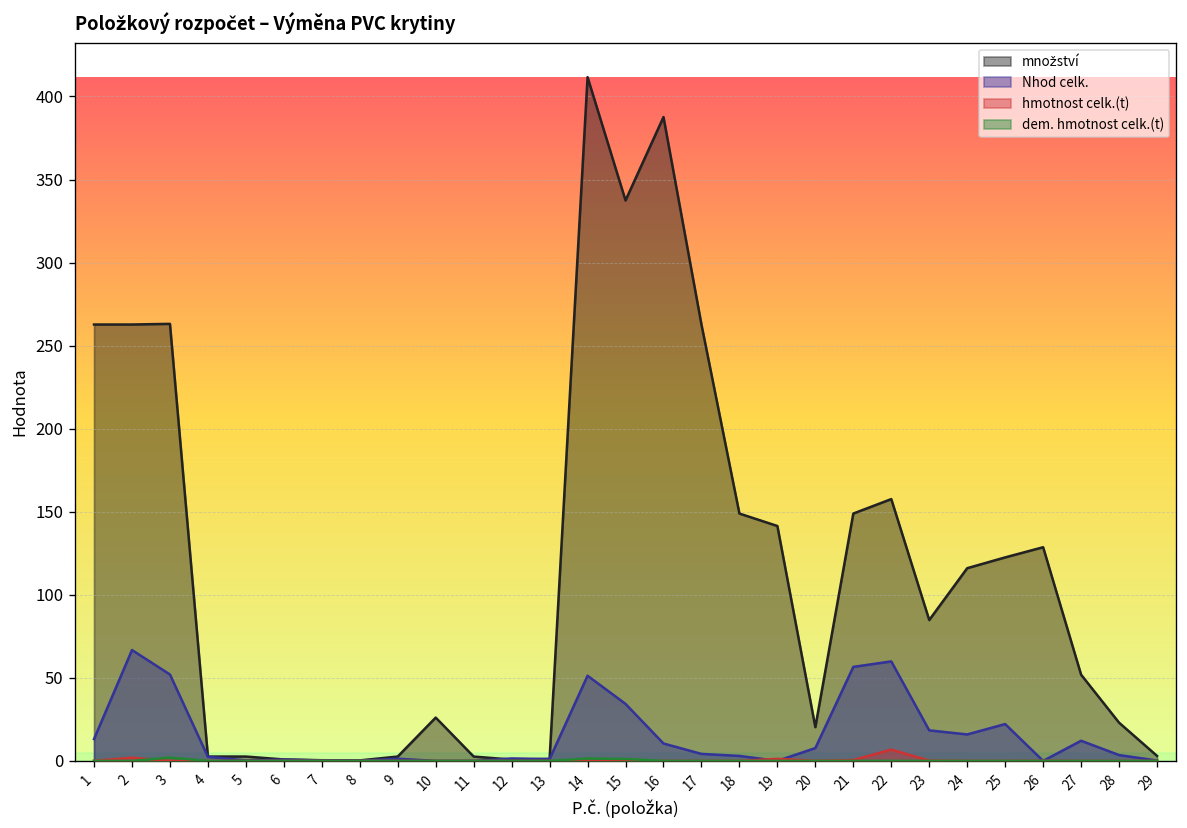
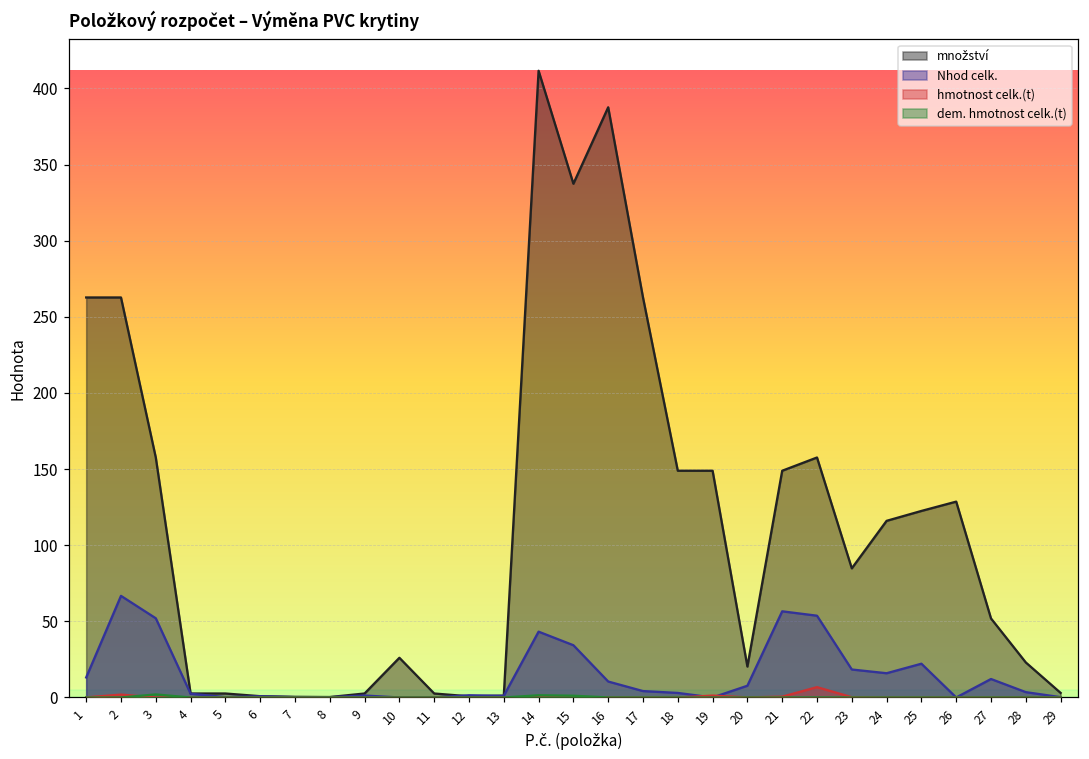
  {
    "množství": {
      "1": 263,
      "2": 263,
-     "3": 263,
+     "3": 158,
      "5": 3,
      "10": 26,
      "11": 3,
      "14": 412,
      "15": 337,
      "16": 388,
      "17": 263,
      "18": 149,
-     "19": 141,
+     "19": 149,
      "20": 20,
      "21": 149,
      "22": 158,
      "23": 85,
      "24": 116,
      "25": 123,
      "26": 129,
      "27": 52,
      "28": 23,
      "29": 3
    },
    "Nhod celk.": {
      "1": 13,
      "2": 67,
      "3": 52,
-     "14": 51,
+     "14": 43,
      "15": 34,
      "16": 10,
      "17": 4,
      "18": 3,
      "20": 8,
      "21": 57,
-     "22": 60,
+     "22": 54,
      "23": 18,
      "24": 16,
      "25": 22,
      "27": 12,
      "28": 4
    },
    "hmotnost celk.(t)": {
      "2": 2,
      "3": 0,
      "22": 7
    },
    "dem. hmotnost celk.(t)": {
      "2": 0,
      "3": 2,
      "22": 0
    }
  }
